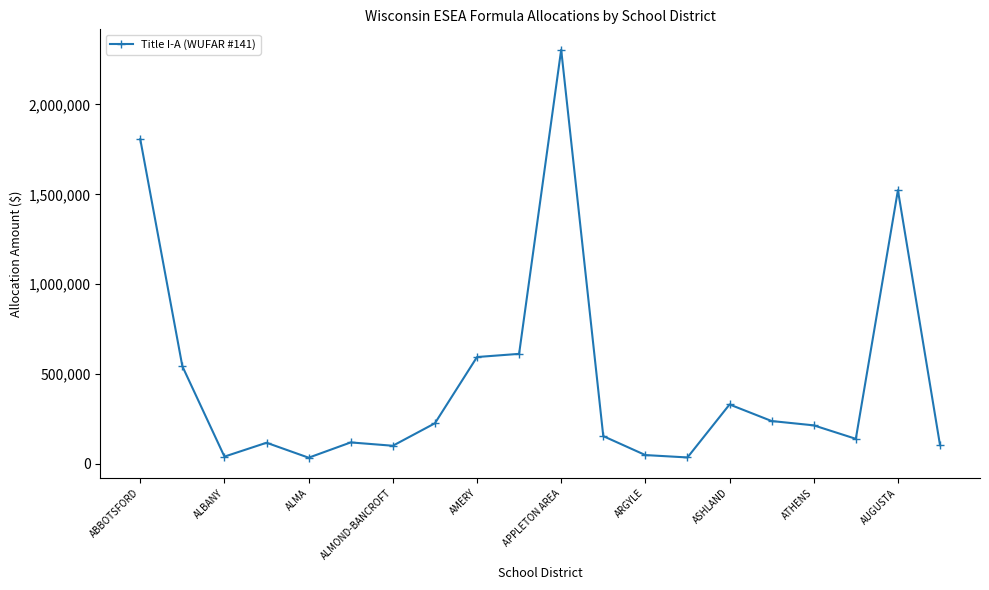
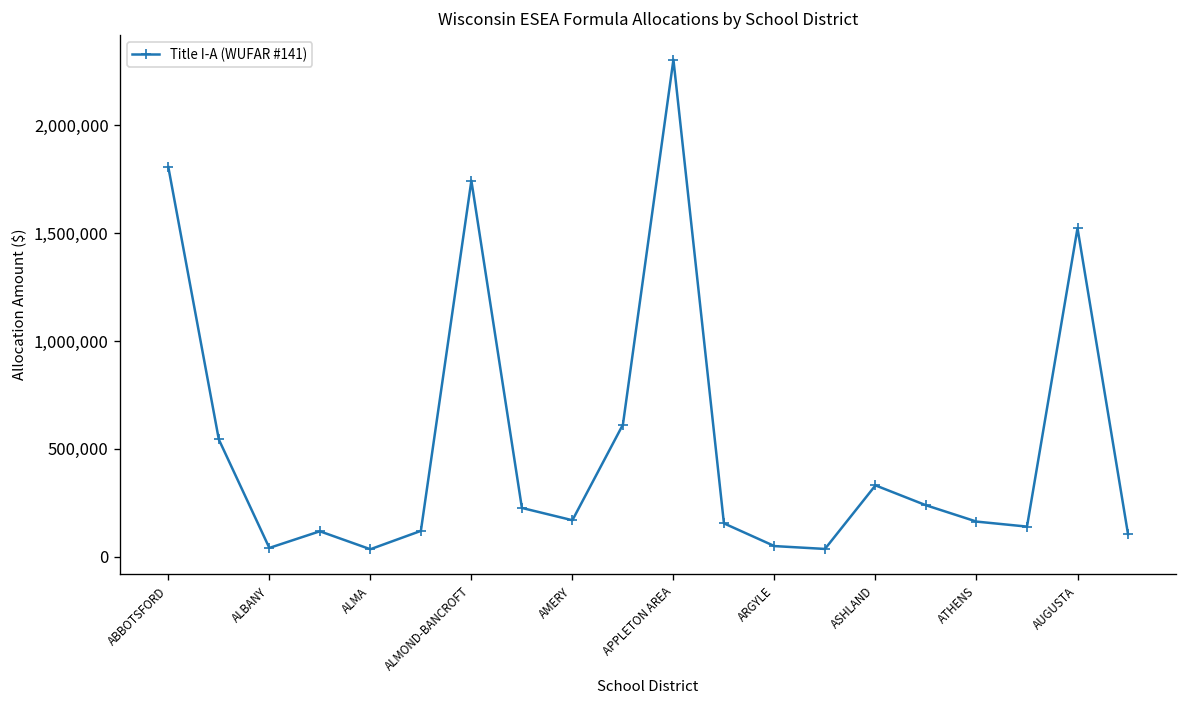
  {
    "ABBOTSFORD": "1,810,000",
    "ALBANY": "40,000",
    "ALMA": "30,000",
-   "ALMOND-BANCROFT": "100,000",
-   "AMERY": "590,000",
+   "ALMOND-BANCROFT": "1,740,000",
+   "AMERY": "170,000",
    "APPLETON AREA": "2,300,000",
    "ARGYLE": "50,000",
    "ASHLAND": "330,000",
-   "ATHENS": "210,000",
+   "ATHENS": "160,000",
    "AUGUSTA": "1,520,000"
  }
